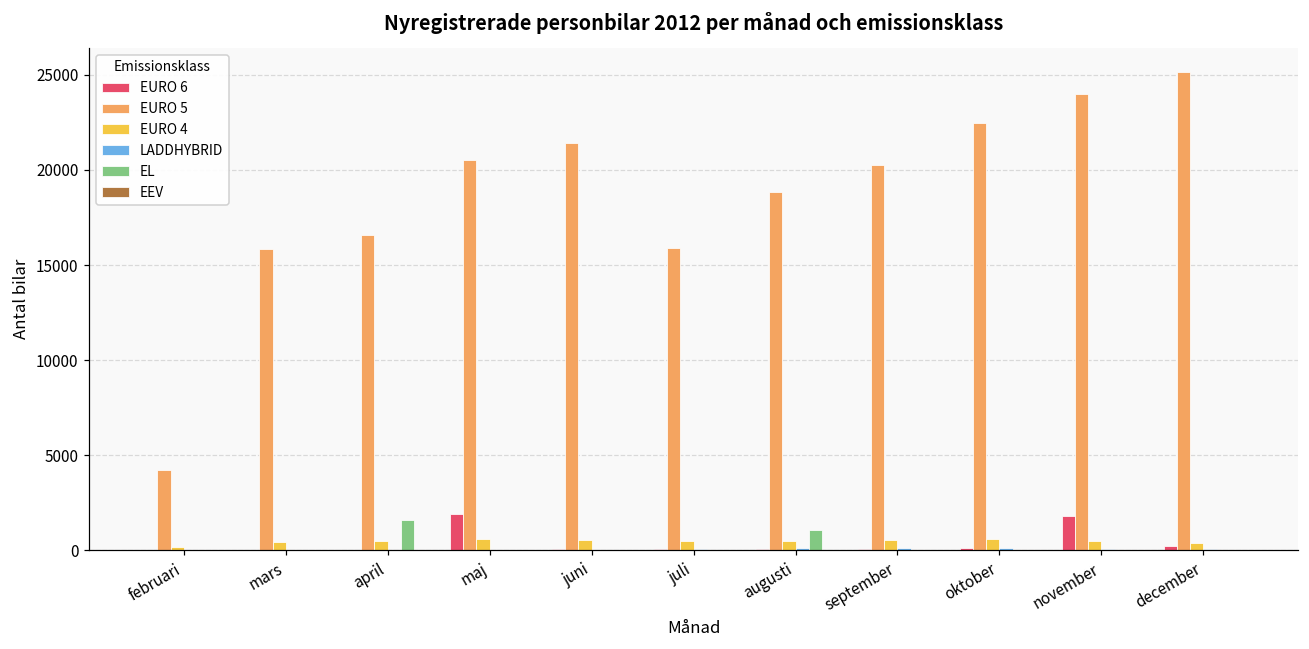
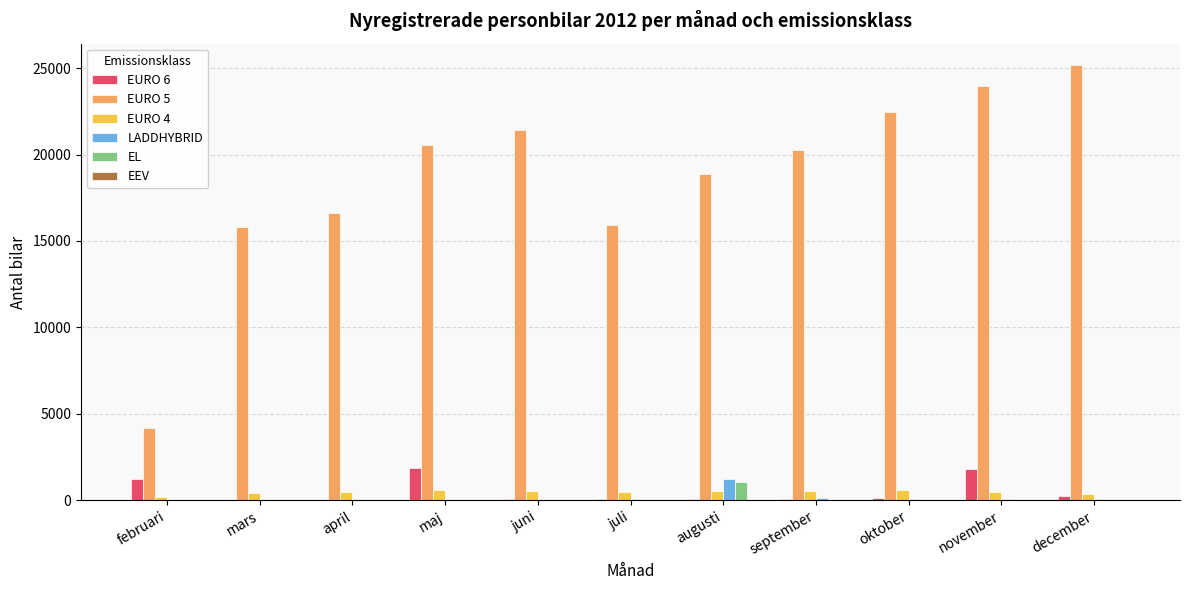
  {
    "EURO 6": {
-     "februari": 0,
+     "februari": 1200,
      "maj": 1900,
      "november": 1800,
      "december": 200
    },
    "LADDHYBRID": {
      "februari": 0,
-     "augusti": 100
+     "augusti": 1200
    },
    "EL": {
-     "april": 1600,
+     "april": 0,
      "augusti": 1100
    },
    "EEV": {
      "mars": 0
    }
  }
